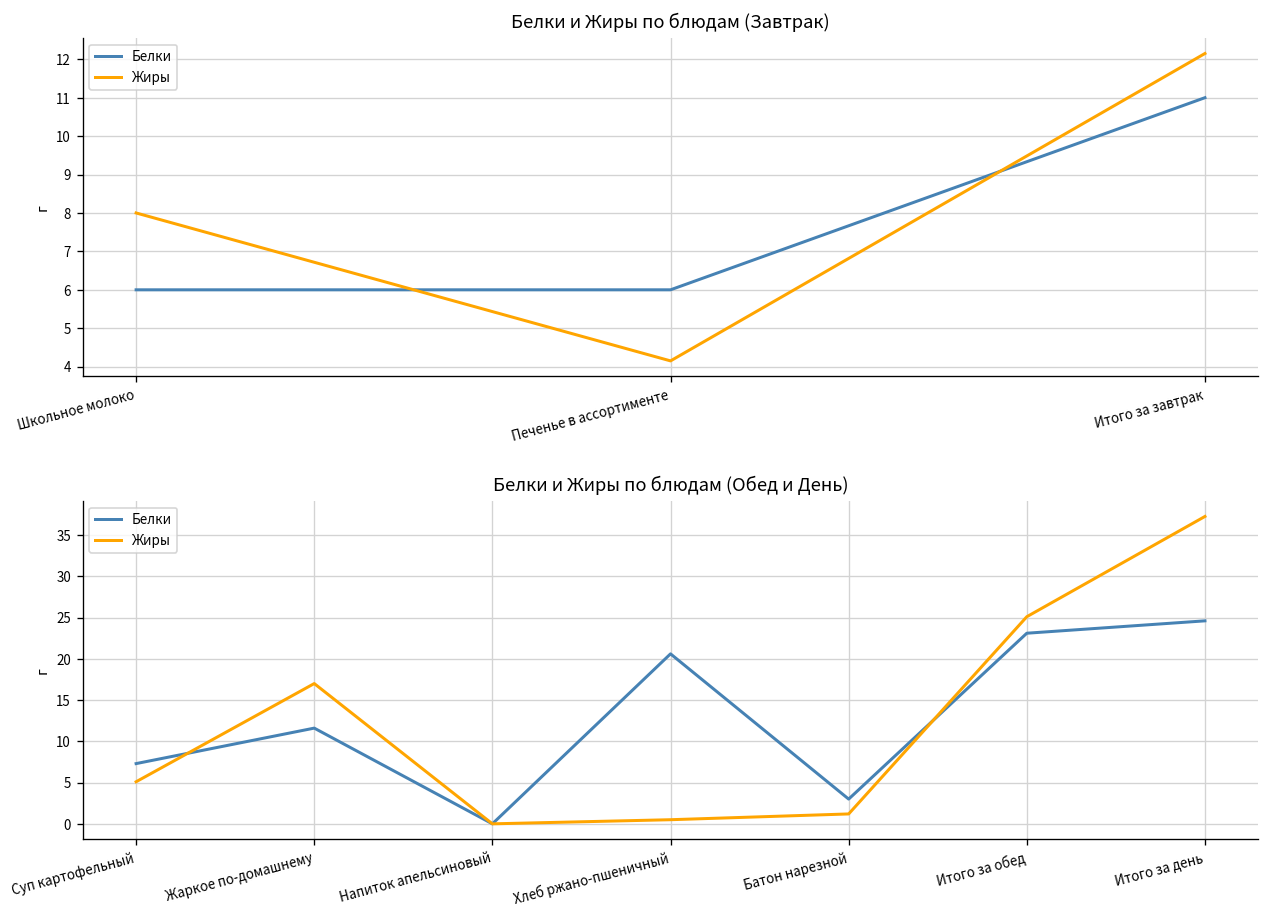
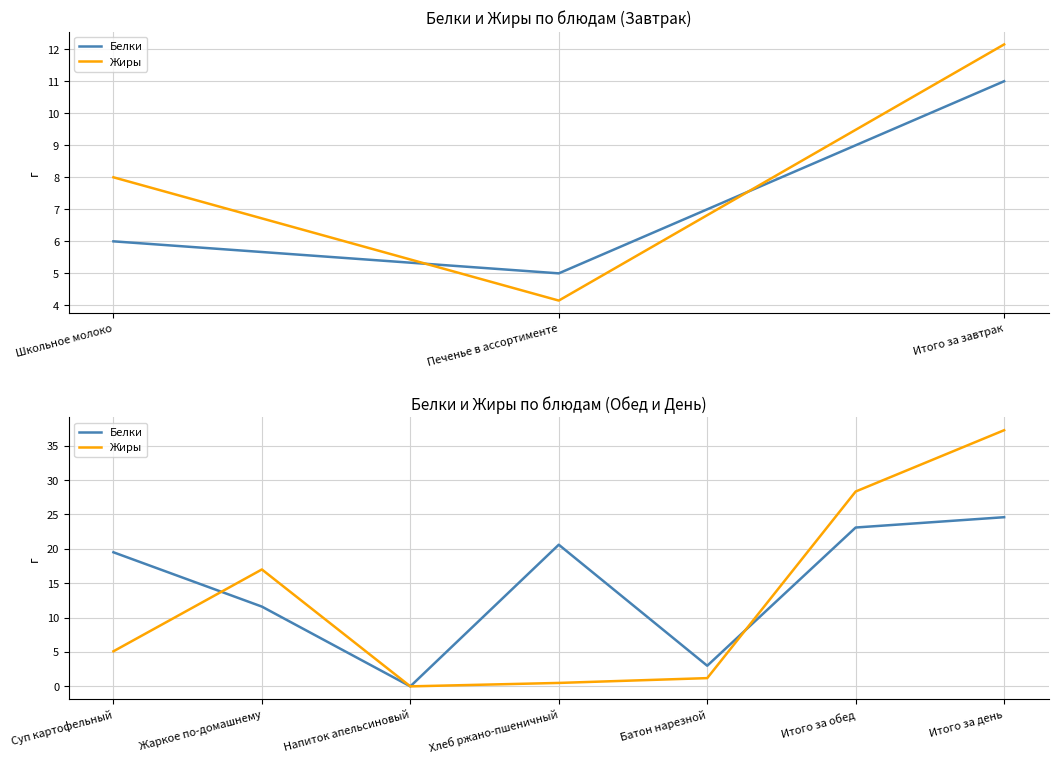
  {
    "Белки и Жиры по блюдам (Завтрак)": {
      "Белки": {
        "Школьное молоко": 6,
-       "Печенье в ассортименте": 6,
+       "Печенье в ассортименте": 5,
        "Итого за завтрак": 11
      },
      "Жиры": {
        "Школьное молоко": 8,
        "Печенье в ассортименте": 4.2,
        "Итого за завтрак": 12.2
      }
    },
    "Белки и Жиры по блюдам (Обед и День)": {
      "Белки": {
-       "Суп картофельный": 7,
+       "Суп картофельный": 20,
        "Жаркое по-домашнему": 12,
        "Хлеб ржано-пшеничный": 21,
        "Батон нарезной": 3,
        "Итого за обед": 23,
        "Итого за день": 25
      },
      "Жиры": {
        "Суп картофельный": 5,
        "Жаркое по-домашнему": 17,
        "Хлеб ржано-пшеничный": 1,
        "Батон нарезной": 1,
-       "Итого за обед": 25,
+       "Итого за обед": 28,
        "Итого за день": 37
      }
    }
  }
